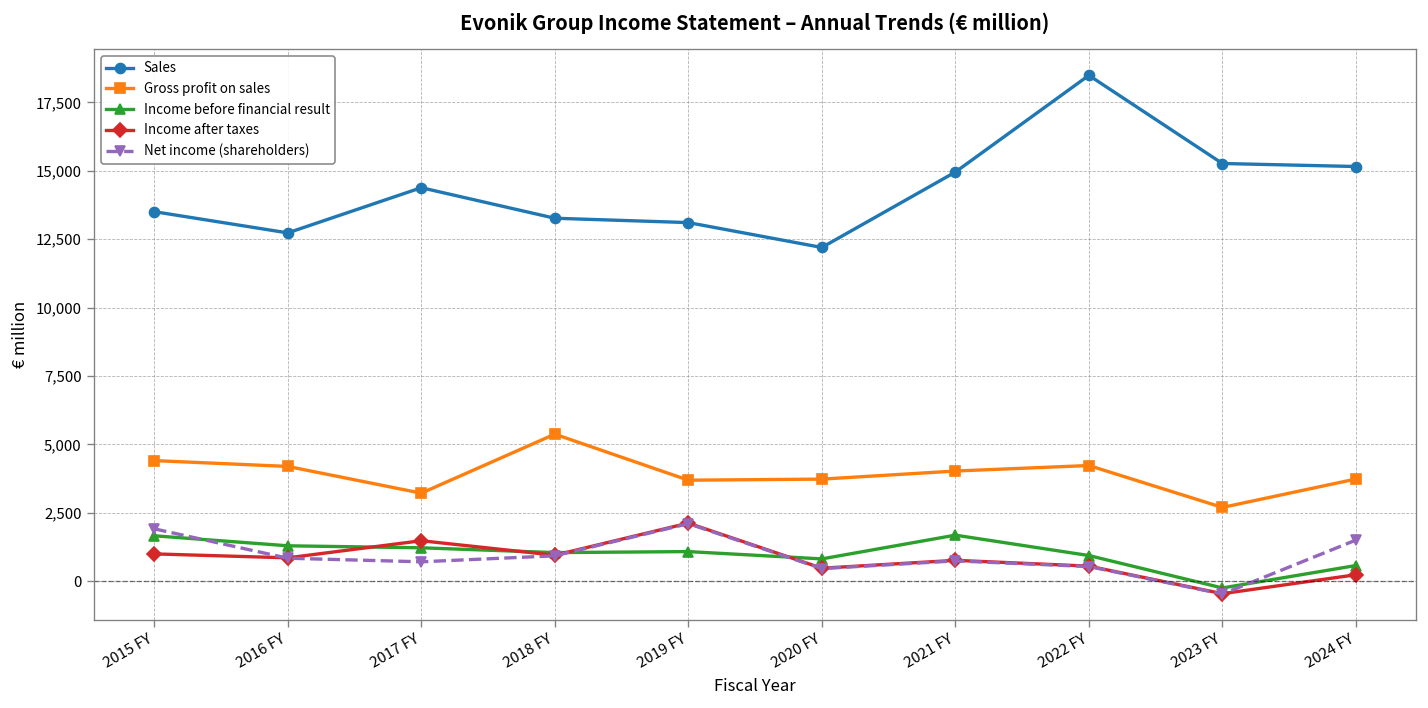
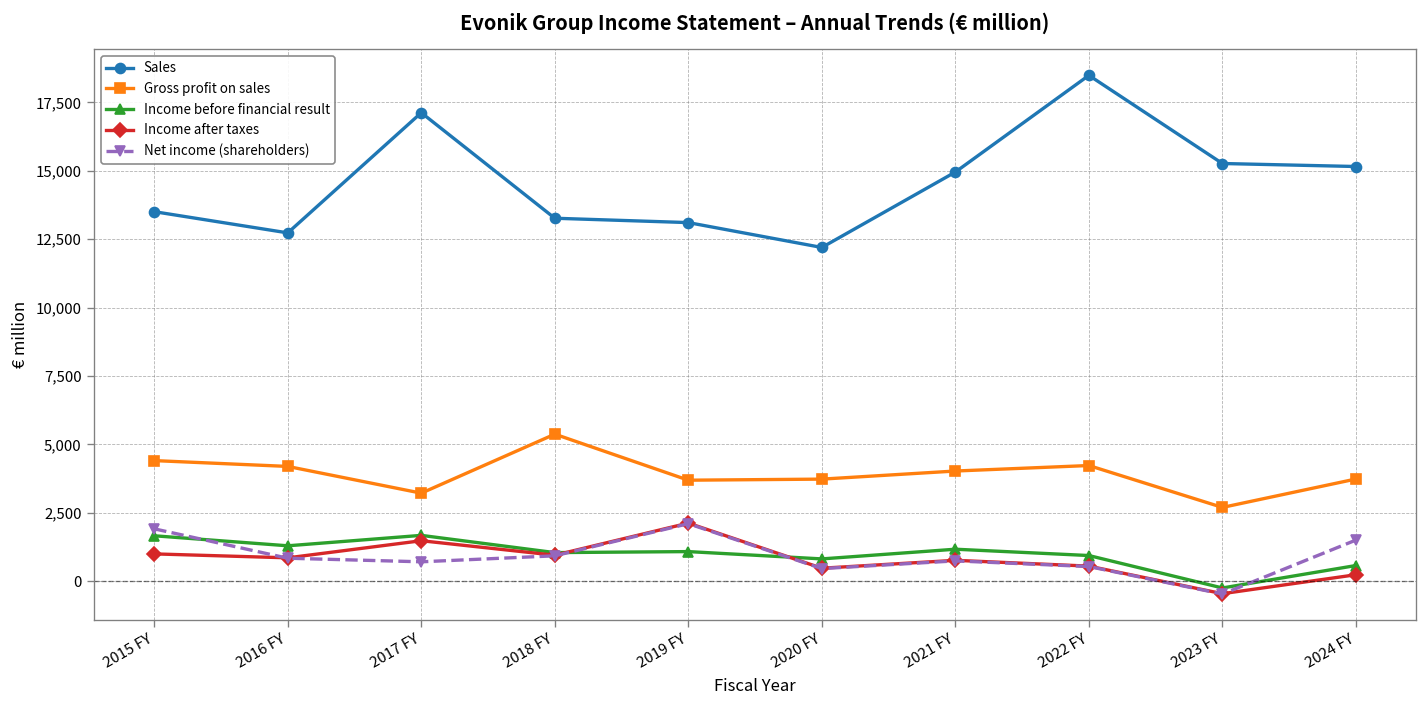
  {
    "Sales": {
      "2015 FY": "13,500",
      "2016 FY": "12,700",
-     "2017 FY": "14,400",
+     "2017 FY": "17,100",
      "2018 FY": "13,300",
      "2019 FY": "13,100",
      "2020 FY": "12,200",
      "2021 FY": "15,000",
      "2022 FY": "18,500",
      "2023 FY": "15,300",
      "2024 FY": "15,200"
    },
    "Gross profit on sales": {
      "2015 FY": "4,400",
      "2016 FY": "4,200",
      "2017 FY": "3,200",
      "2018 FY": "5,400",
      "2019 FY": "3,700",
      "2020 FY": "3,700",
      "2021 FY": "4,000",
      "2022 FY": "4,200",
      "2023 FY": "2,700",
      "2024 FY": "3,700"
    },
    "Income before financial result": {
      "2015 FY": "1,700",
      "2016 FY": "1,300",
-     "2017 FY": "1,200",
+     "2017 FY": "1,700",
      "2019 FY": "1,100",
      "2020 FY": "800",
-     "2021 FY": "1,700",
+     "2021 FY": "1,200",
      "2022 FY": "900",
      "2023 FY": "-200",
      "2024 FY": "600"
    },
    "Income after taxes": {
      "2015 FY": "1,000",
      "2017 FY": "1,500",
      "2024 FY": "200"
    },
    "Net income (shareholders)": {
      "2015 FY": "1,900",
      "2017 FY": "700",
      "2024 FY": "1,500"
    }
  }
